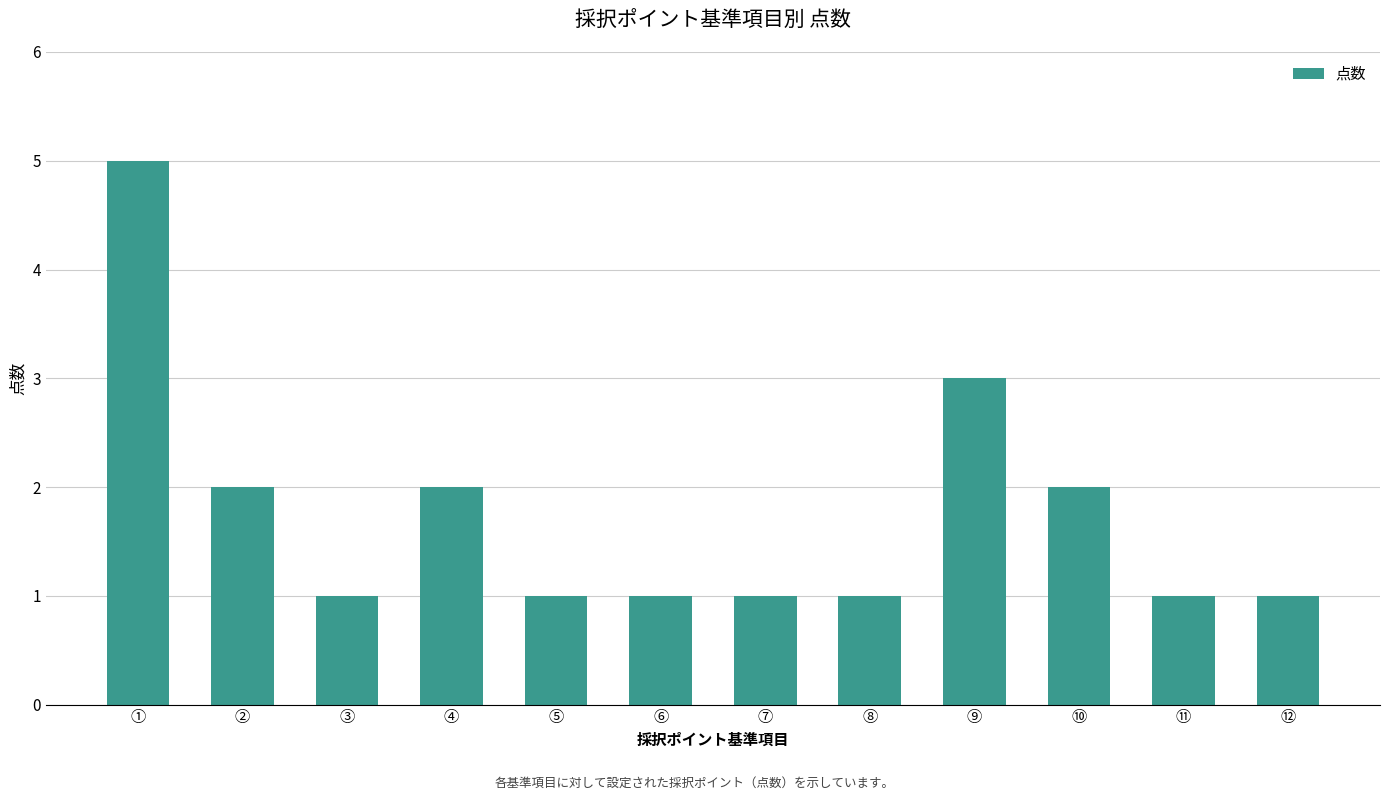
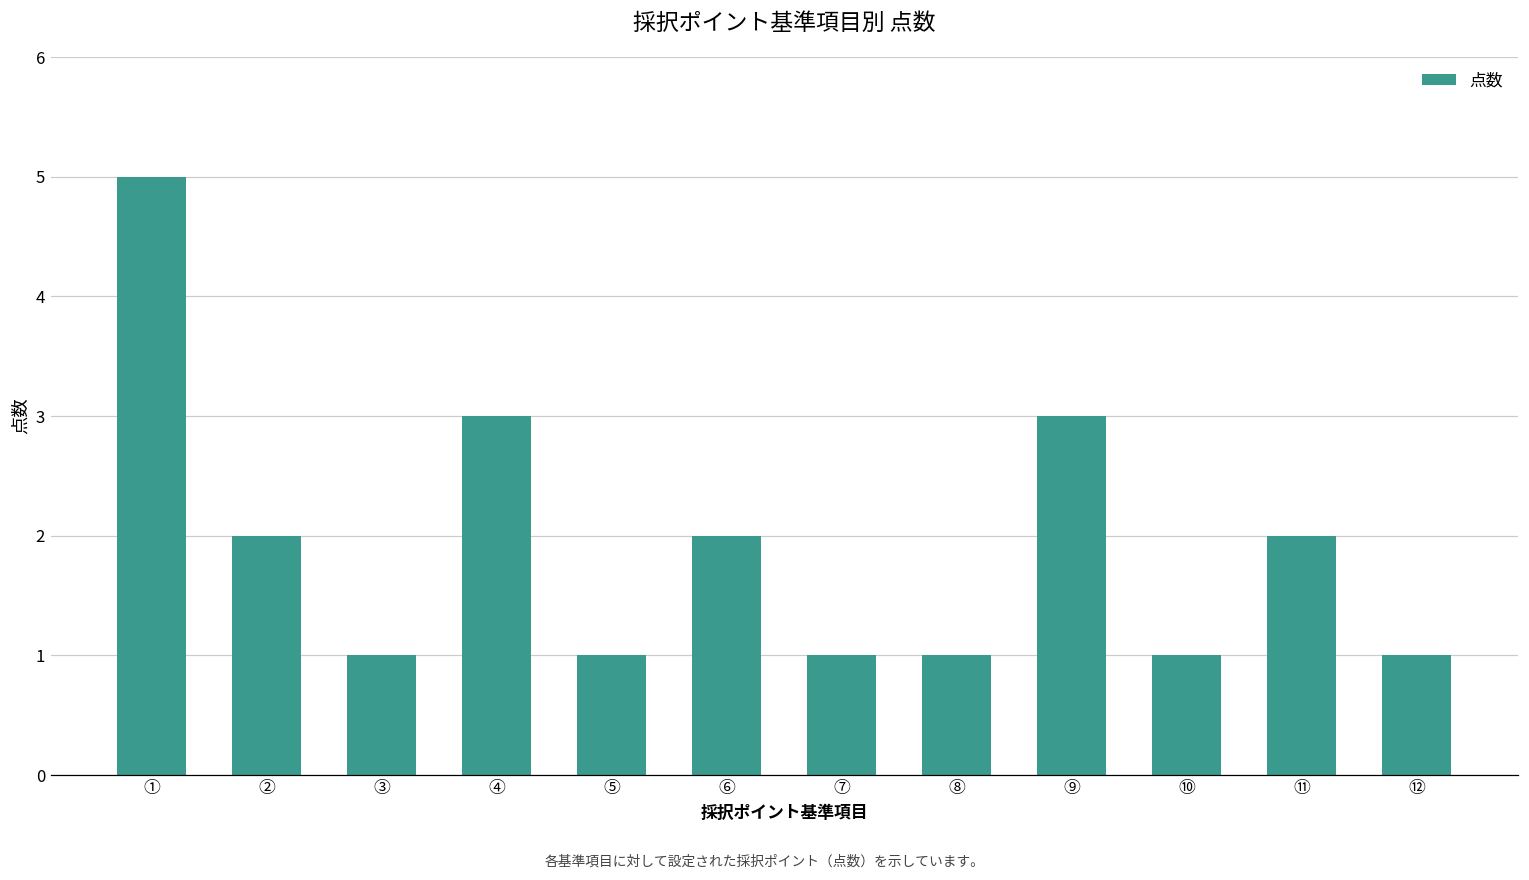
  {
    "①": 5,
    "②": 2,
    "③": 1,
-   "④": 2,
+   "④": 3,
    "⑤": 1,
-   "⑥": 1,
+   "⑥": 2,
    "⑦": 1,
    "⑧": 1,
    "⑨": 3,
-   "⑩": 2,
-   "⑪": 1,
+   "⑩": 1,
+   "⑪": 2,
    "⑫": 1
  }
